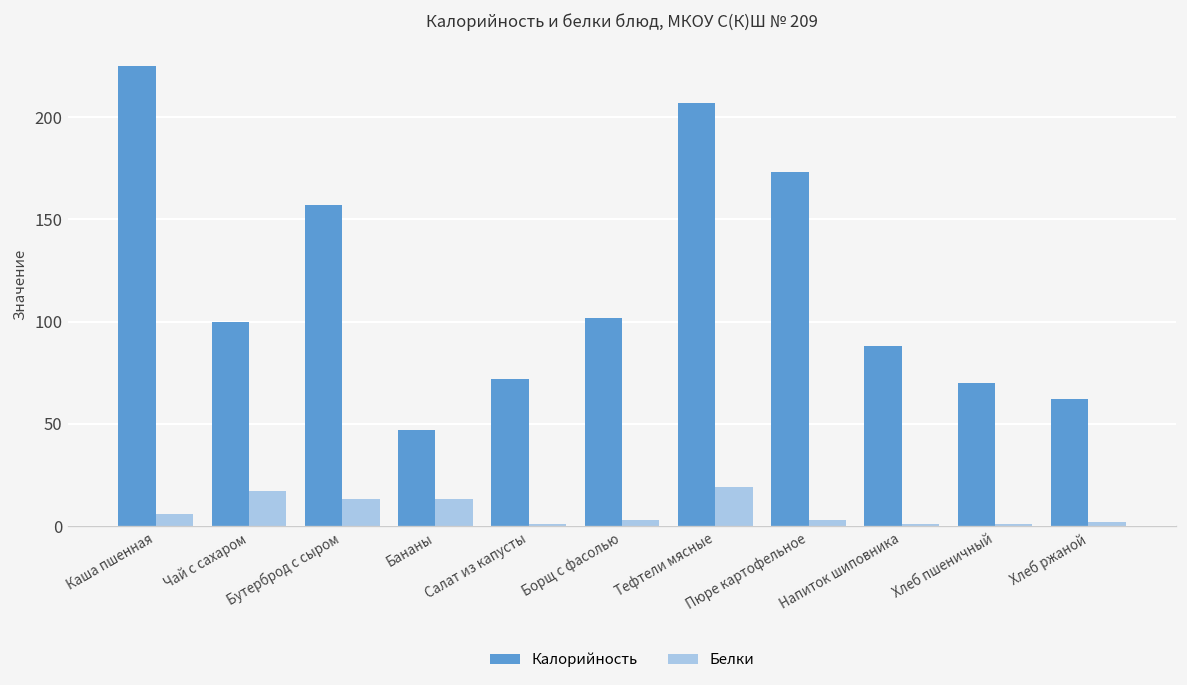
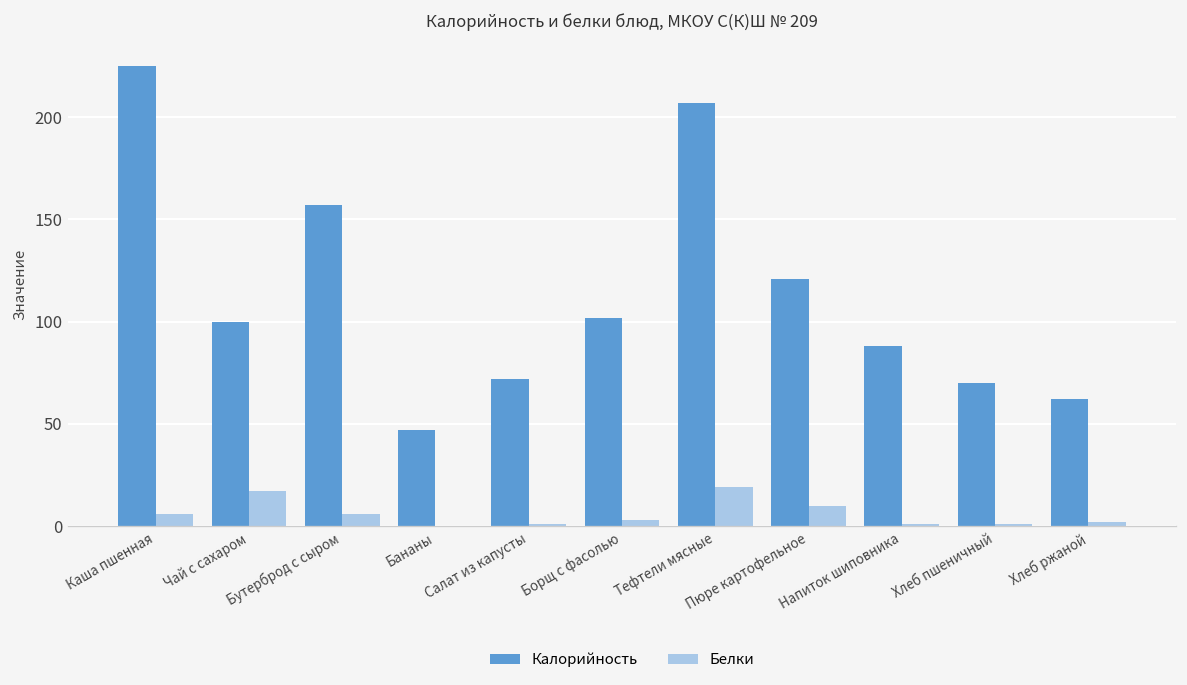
  {
    "Калорийность": {
      "Каша пшенная": 225,
      "Чай с сахаром": 100,
      "Бутерброд с сыром": 157,
      "Бананы": 47,
      "Салат из капусты": 72,
      "Борщ с фасолью": 102,
      "Тефтели мясные": 207,
-     "Пюре картофельное": 173,
+     "Пюре картофельное": 121,
      "Напиток шиповника": 88,
      "Хлеб пшеничный": 70,
      "Хлеб ржаной": 62
    },
    "Белки": {
      "Каша пшенная": 6,
      "Чай с сахаром": 17,
-     "Бутерброд с сыром": 13,
-     "Бананы": 13,
+     "Бутерброд с сыром": 6,
+     "Бананы": 0,
      "Борщ с фасолью": 3,
      "Тефтели мясные": 19,
-     "Пюре картофельное": 3,
+     "Пюре картофельное": 10,
      "Хлеб ржаной": 2
    }
  }
